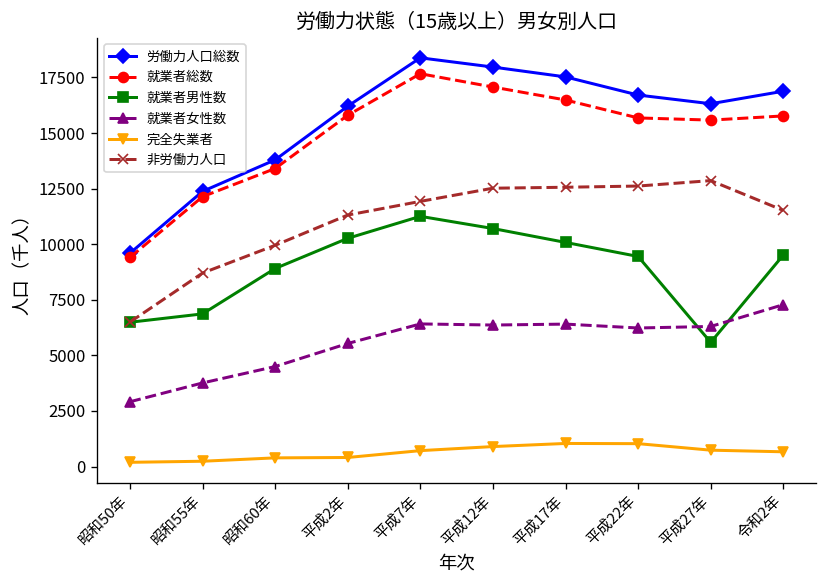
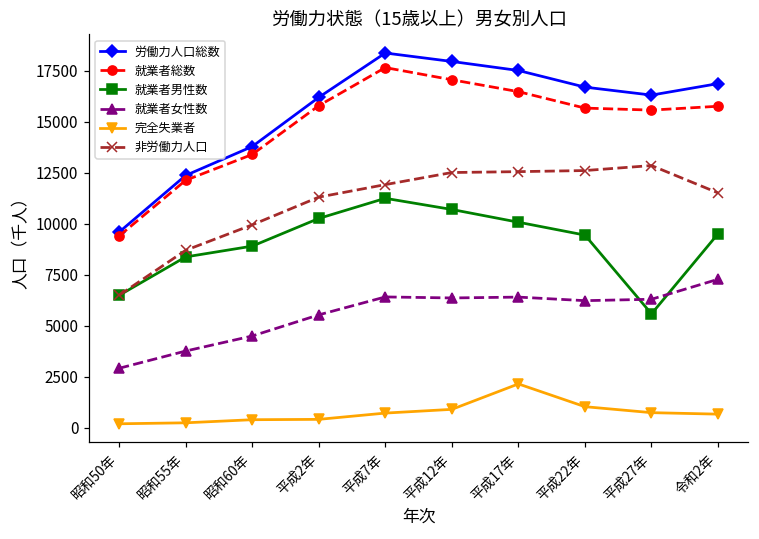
  {
    "労働力人口総数": {
      "昭和50年": 9600,
      "昭和55年": 12400,
      "昭和60年": 13800,
      "平成2年": 16200,
      "平成7年": 18400,
      "平成12年": 18000,
      "平成17年": 17500,
      "平成22年": 16700,
      "平成27年": 16300,
      "令和2年": 16900
    },
    "就業者総数": {
      "昭和50年": 9400,
      "昭和55年": 12100,
      "昭和60年": 13400,
      "平成2年": 15800,
      "平成7年": 17700,
      "平成12年": 17100,
      "平成17年": 16500,
      "平成22年": 15700,
      "平成27年": 15600,
      "令和2年": 15800
    },
    "就業者男性数": {
-     "昭和55年": 6900,
+     "昭和55年": 8400,
      "昭和60年": 8900,
      "平成2年": 10300,
      "平成7年": 11300,
      "平成12年": 10700,
      "平成17年": 10100,
      "平成22年": 9400,
      "平成27年": 5600,
      "令和2年": 9500
    },
    "就業者女性数": {
      "昭和50年": 2900,
      "昭和55年": 3800,
      "昭和60年": 4500,
      "平成2年": 5500,
      "平成7年": 6400,
      "平成12年": 6400,
      "平成17年": 6400,
      "平成22年": 6200,
      "平成27年": 6300,
      "令和2年": 7300
    },
    "完全失業者": {
      "昭和50年": 200,
      "昭和55年": 200,
      "昭和60年": 400,
      "平成2年": 400,
      "平成7年": 700,
      "平成12年": 900,
-     "平成17年": 1000,
+     "平成17年": 2100,
      "平成22年": 1000,
      "平成27年": 700,
      "令和2年": 700
    },
    "非労働力人口": {
      "昭和55年": 8700,
      "昭和60年": 10000,
      "平成2年": 11300,
      "平成7年": 11900,
      "平成12年": 12500,
      "平成17年": 12600,
      "平成22年": 12600,
      "平成27年": 12900,
      "令和2年": 11500
    }
  }
